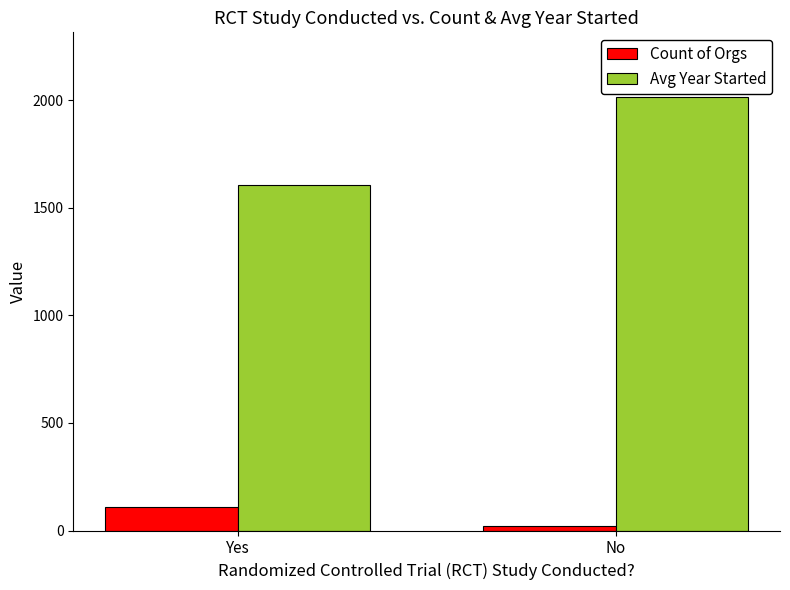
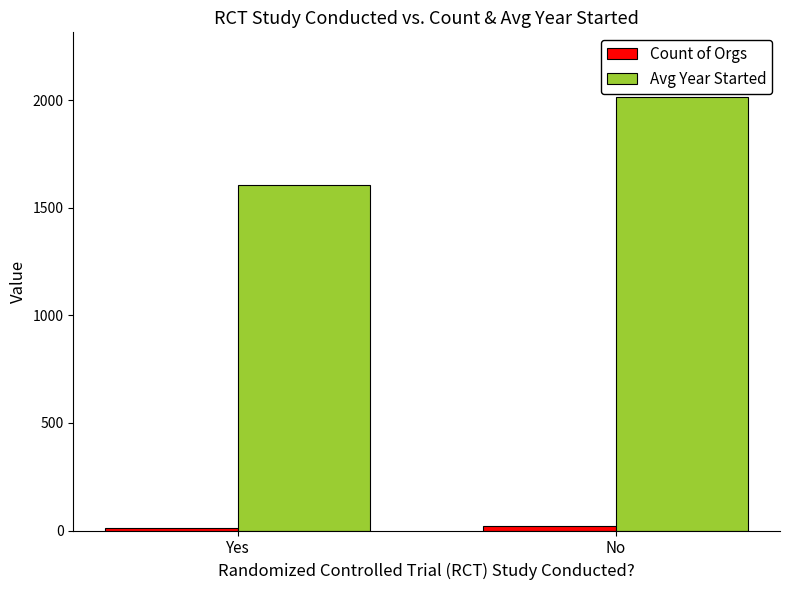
  {
    "Count of Orgs": {
-     "Yes": 110,
+     "Yes": 10,
      "No": 20
    },
    "Avg Year Started": {
      "Yes": 1610,
      "No": 2010
    }
  }
